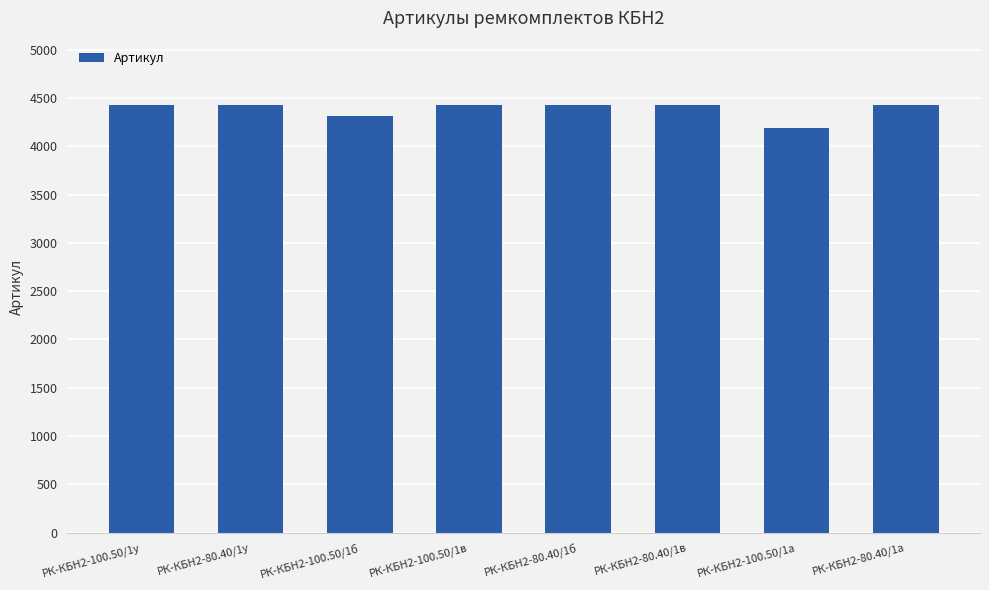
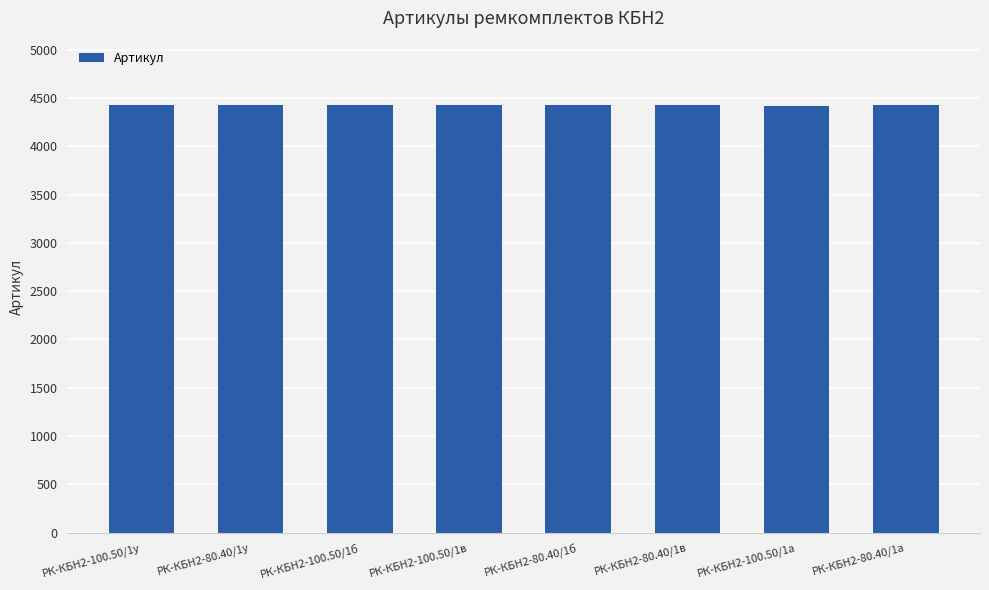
  {
    "РК-КБН2-100.50/1у": 4400,
    "РК-КБН2-80.40/1у": 4400,
-   "РК-КБН2-100.50/1б": 4300,
+   "РК-КБН2-100.50/1б": 4400,
    "РК-КБН2-100.50/1в": 4400,
    "РК-КБН2-80.40/1б": 4400,
    "РК-КБН2-80.40/1в": 4400,
-   "РК-КБН2-100.50/1а": 4200,
+   "РК-КБН2-100.50/1а": 4400,
    "РК-КБН2-80.40/1а": 4400
  }
